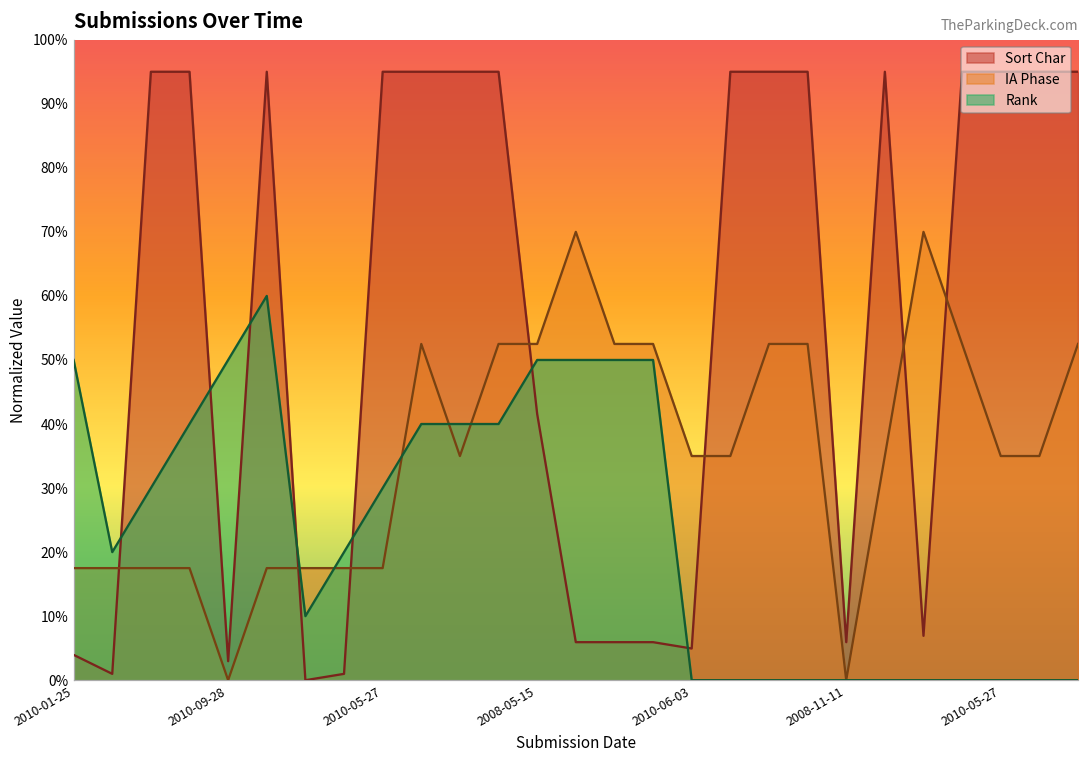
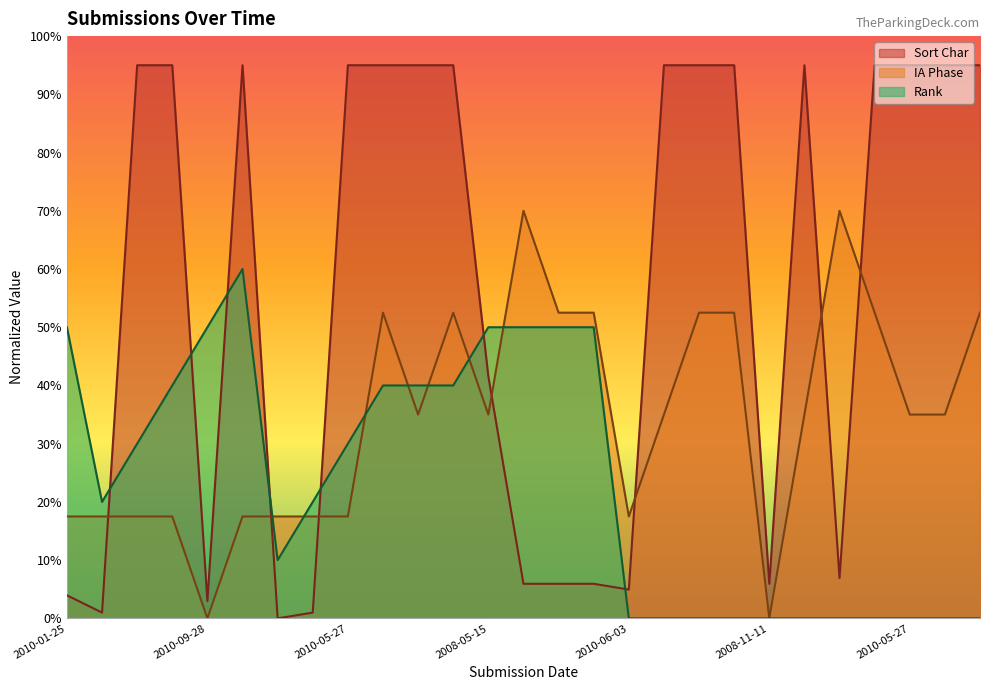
  {
    "Sort Char": {
      "2010-01-25": "4%",
      "2010-09-28": "3%",
      "2008-05-15": "42%",
      "2010-06-03": "5%",
      "2008-11-11": "6%"
    },
    "IA Phase": {
      "2010-01-25": "18%",
      "2010-09-28": "0%",
-     "2008-05-15": "53%",
-     "2010-06-03": "35%"
+     "2008-05-15": "35%",
+     "2010-06-03": "18%"
    },
    "Rank": {
      "2010-01-25": "50%",
      "2010-09-28": "50%",
      "2008-05-15": "50%",
      "2010-06-03": "0%"
    }
  }
